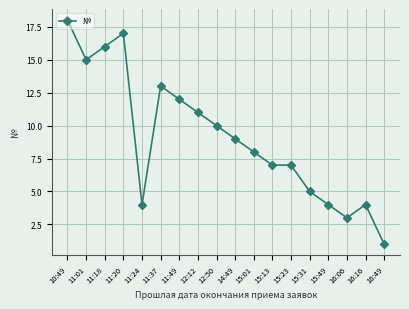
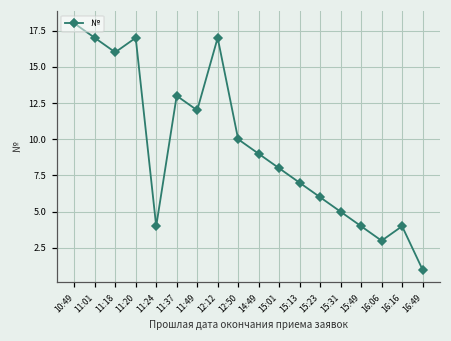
  {
-   "11:01": 15,
+   "11:01": 17,
    "11:18": 16,
    "11:20": 17,
    "11:24": 4,
    "11:37": 13,
    "11:49": 12,
-   "12:12": 11,
+   "12:12": 17,
    "12:50": 10,
    "14:49": 9,
    "15:01": 8,
    "15:13": 7,
-   "15:23": 7,
+   "15:23": 6,
    "15:31": 5,
    "15:49": 4,
    "16:06": 3,
    "16:16": 4,
    "16:49": 1
  }
